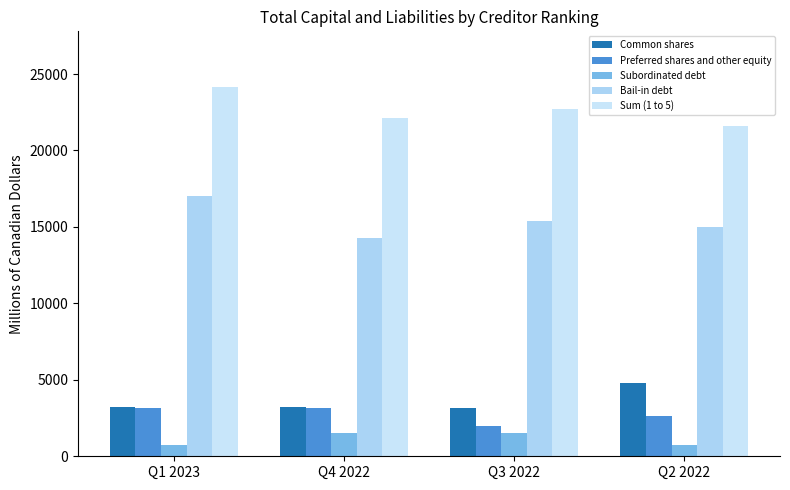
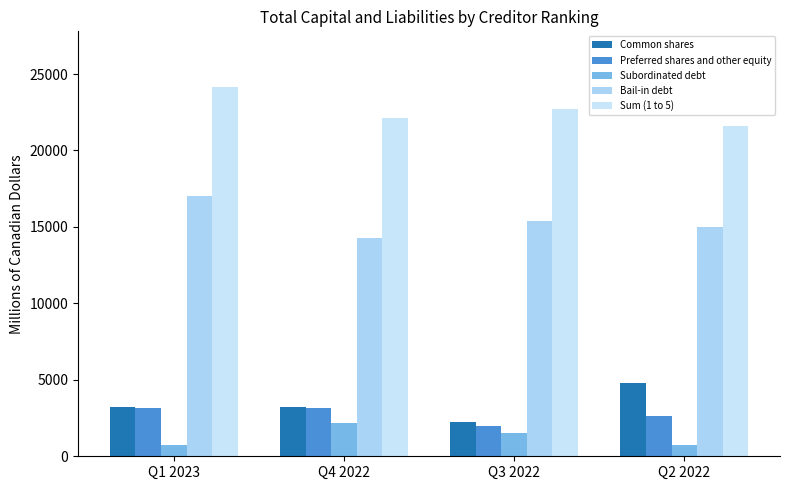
  {
    "Common shares": {
      "Q1 2023": 3200,
      "Q4 2022": 3200,
-     "Q3 2022": 3200,
+     "Q3 2022": 2300,
      "Q2 2022": 4800
    },
    "Preferred shares and other equity": {
      "Q1 2023": 3200,
      "Q4 2022": 3200,
      "Q3 2022": 2000,
      "Q2 2022": 2700
    },
    "Subordinated debt": {
      "Q1 2023": 800,
-     "Q4 2022": 1500,
+     "Q4 2022": 2200,
      "Q3 2022": 1500,
      "Q2 2022": 800
    }
  }
